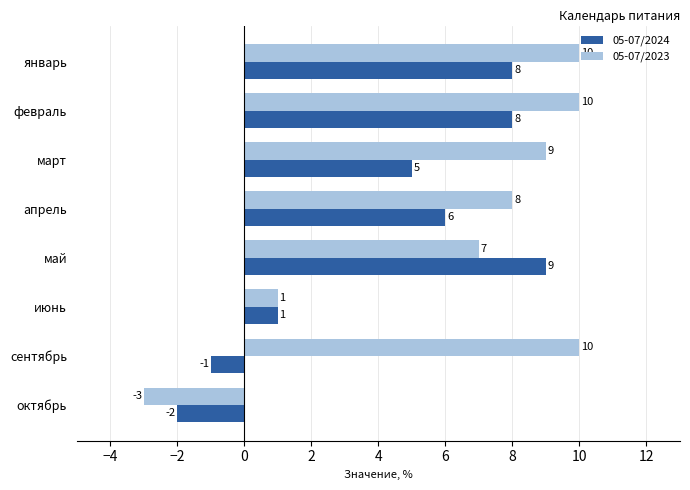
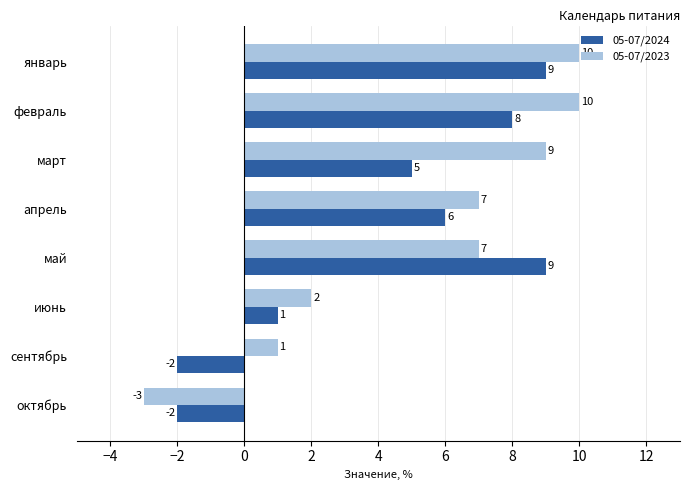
  {
    "05-07/2024": {
-     "январь": 8,
+     "январь": 9,
      "февраль": 8,
      "март": 5,
      "апрель": 6,
      "май": 9,
      "июнь": 1,
-     "сентябрь": -1,
+     "сентябрь": -2,
      "октябрь": -2
    },
    "05-07/2023": {
      "январь": 10,
      "февраль": 10,
      "март": 9,
-     "апрель": 8,
+     "апрель": 7,
      "май": 7,
-     "июнь": 1,
-     "сентябрь": 10,
+     "июнь": 2,
+     "сентябрь": 1,
      "октябрь": -3
    }
  }
